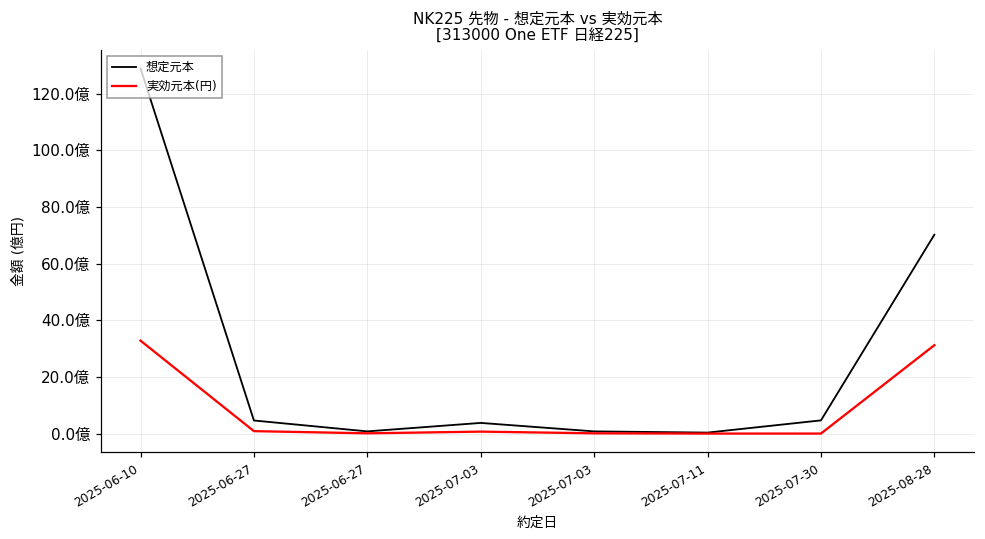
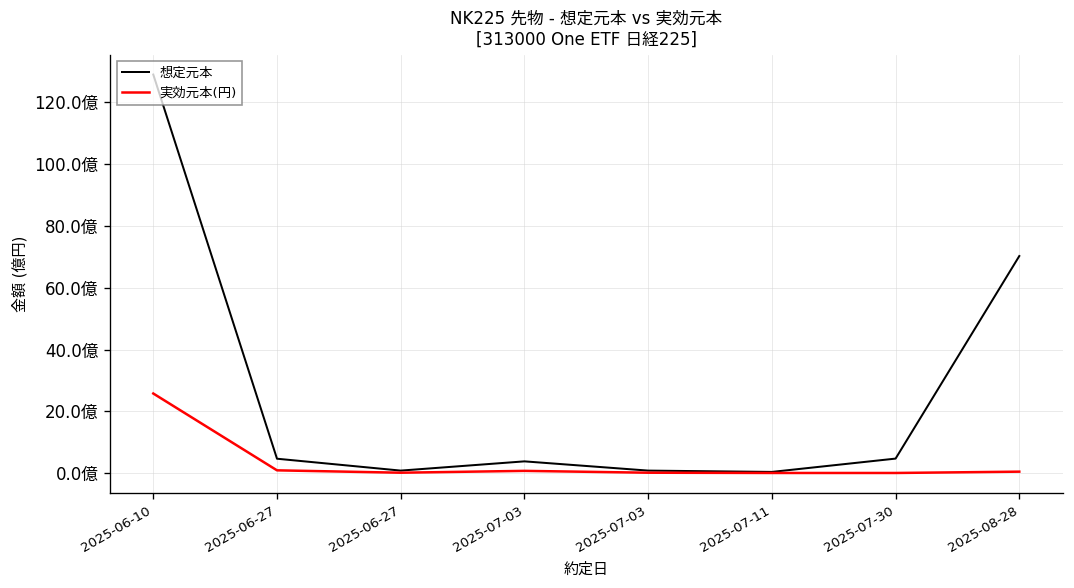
  {
    "想定元本": {
      "2025-07-30": "5億",
      "2025-08-28": "70億"
    },
    "実効元本(円)": {
-     "2025-06-10": "33億",
+     "2025-06-10": "26億",
      "2025-07-30": "0億",
-     "2025-08-28": "31億"
+     "2025-08-28": "1億"
    }
  }
